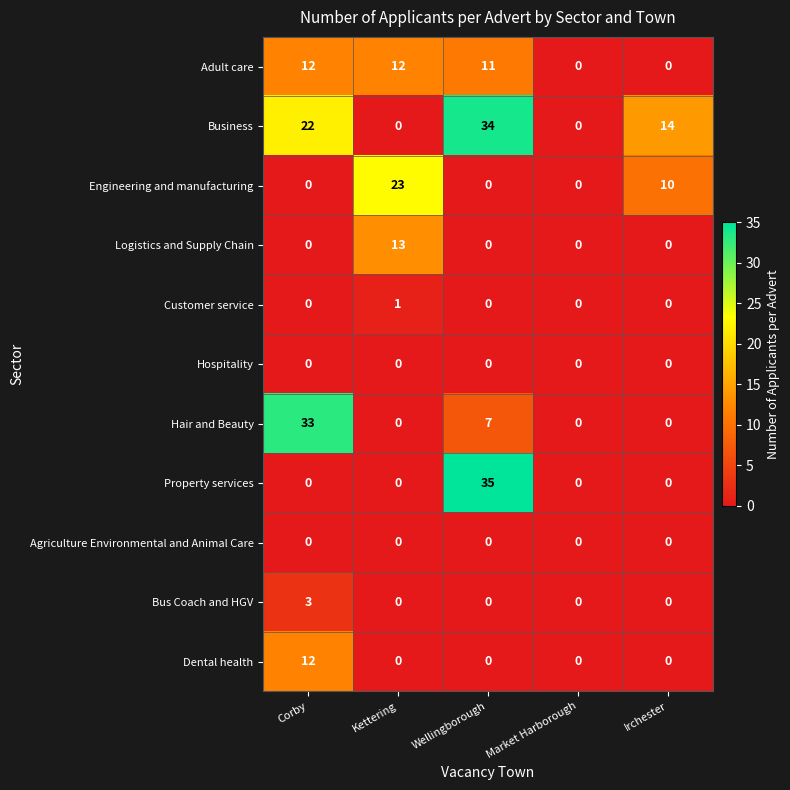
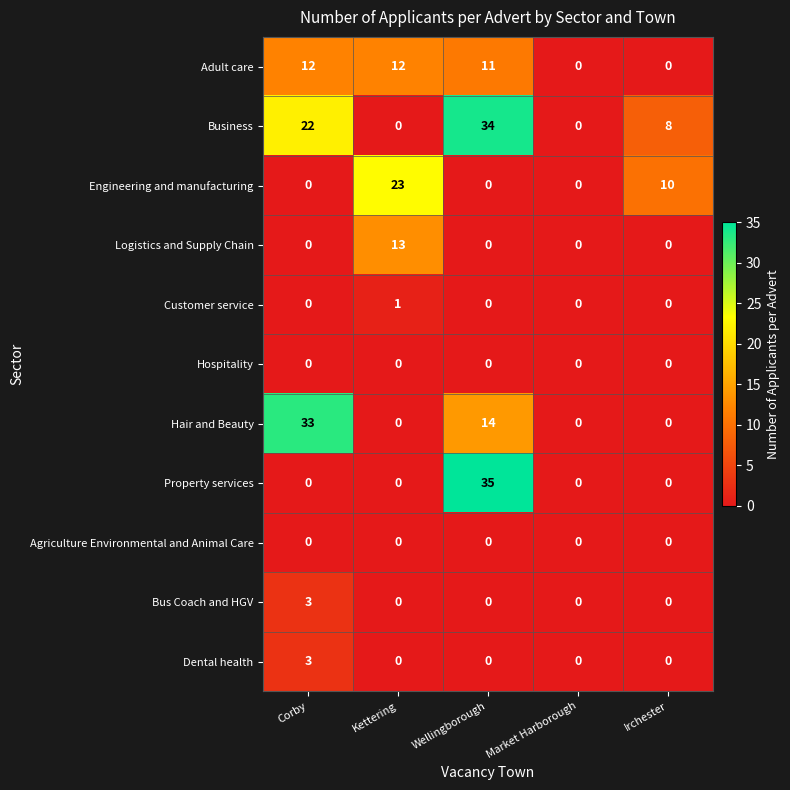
  {
    "Adult care": {
      "Corby": 12,
      "Kettering": 12,
      "Wellingborough": 11,
      "Market Harborough": 0,
      "Irchester": 0
    },
    "Business": {
      "Corby": 22,
      "Kettering": 0,
      "Wellingborough": 34,
      "Market Harborough": 0,
-     "Irchester": 14
+     "Irchester": 8
    },
    "Engineering and manufacturing": {
      "Corby": 0,
      "Kettering": 23,
      "Wellingborough": 0,
      "Market Harborough": 0,
      "Irchester": 10
    },
    "Logistics and Supply Chain": {
      "Corby": 0,
      "Kettering": 13,
      "Wellingborough": 0,
      "Market Harborough": 0,
      "Irchester": 0
    },
    "Customer service": {
      "Corby": 0,
      "Kettering": 1,
      "Wellingborough": 0,
      "Market Harborough": 0,
      "Irchester": 0
    },
    "Hospitality": {
      "Corby": 0,
      "Kettering": 0,
      "Wellingborough": 0,
      "Market Harborough": 0,
      "Irchester": 0
    },
    "Hair and Beauty": {
      "Corby": 33,
      "Kettering": 0,
-     "Wellingborough": 7,
+     "Wellingborough": 14,
      "Market Harborough": 0,
      "Irchester": 0
    },
    "Property services": {
      "Corby": 0,
      "Kettering": 0,
      "Wellingborough": 35,
      "Market Harborough": 0,
      "Irchester": 0
    },
    "Agriculture Environmental and Animal Care": {
      "Corby": 0,
      "Kettering": 0,
      "Wellingborough": 0,
      "Market Harborough": 0,
      "Irchester": 0
    },
    "Bus Coach and HGV": {
      "Corby": 3,
      "Kettering": 0,
      "Wellingborough": 0,
      "Market Harborough": 0,
      "Irchester": 0
    },
    "Dental health": {
-     "Corby": 12,
+     "Corby": 3,
      "Kettering": 0,
      "Wellingborough": 0,
      "Market Harborough": 0,
      "Irchester": 0
    }
  }
